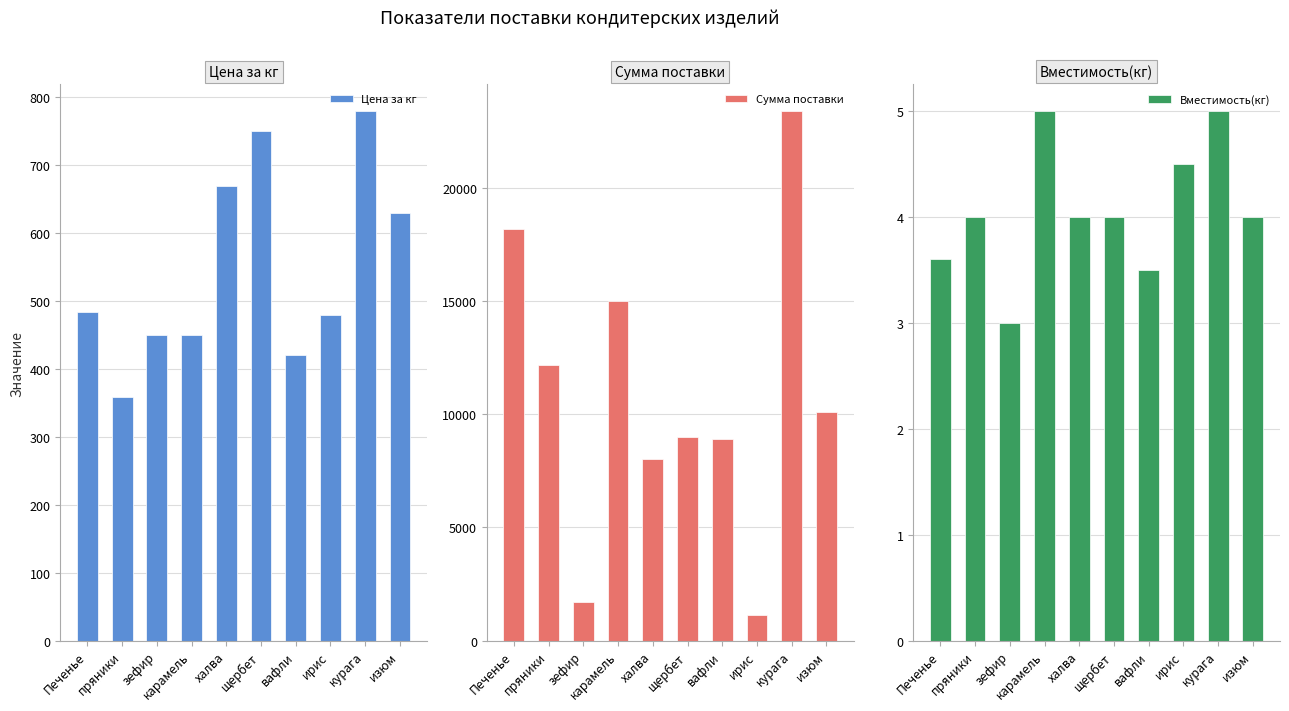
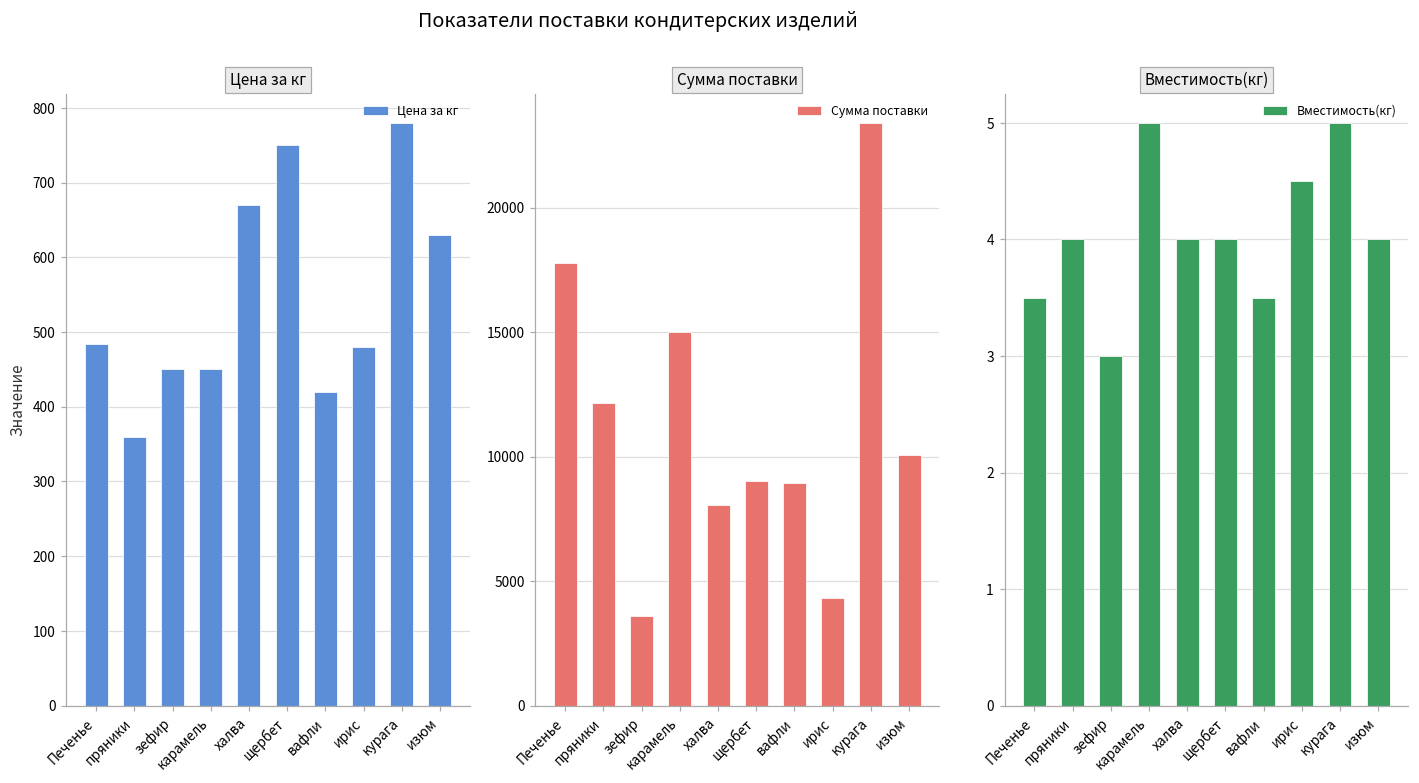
  {
    "Цена за кг": {
      "Печенье": 480,
      "пряники": 360,
      "зефир": 450,
      "карамель": 450,
      "халва": 670,
      "щербет": 750,
      "вафли": 420,
      "ирис": 480,
      "курага": 780,
      "изюм": 630
    },
    "Сумма поставки": {
-     "Печенье": 18200,
+     "Печенье": 17800,
      "пряники": 12200,
-     "зефир": 1700,
+     "зефир": 3600,
      "карамель": 15000,
      "халва": 8000,
      "щербет": 9000,
      "вафли": 8900,
-     "ирис": 1100,
+     "ирис": 4300,
      "курага": 23400,
      "изюм": 10100
    },
    "Вместимость(кг)": {
-     "Печенье": 3.6,
+     "Печенье": 3.5,
      "пряники": 4.0,
      "зефир": 3.0,
      "карамель": 5.0,
      "халва": 4.0,
      "щербет": 4.0,
      "вафли": 3.5,
      "ирис": 4.5,
      "курага": 5.0,
      "изюм": 4.0
    }
  }
